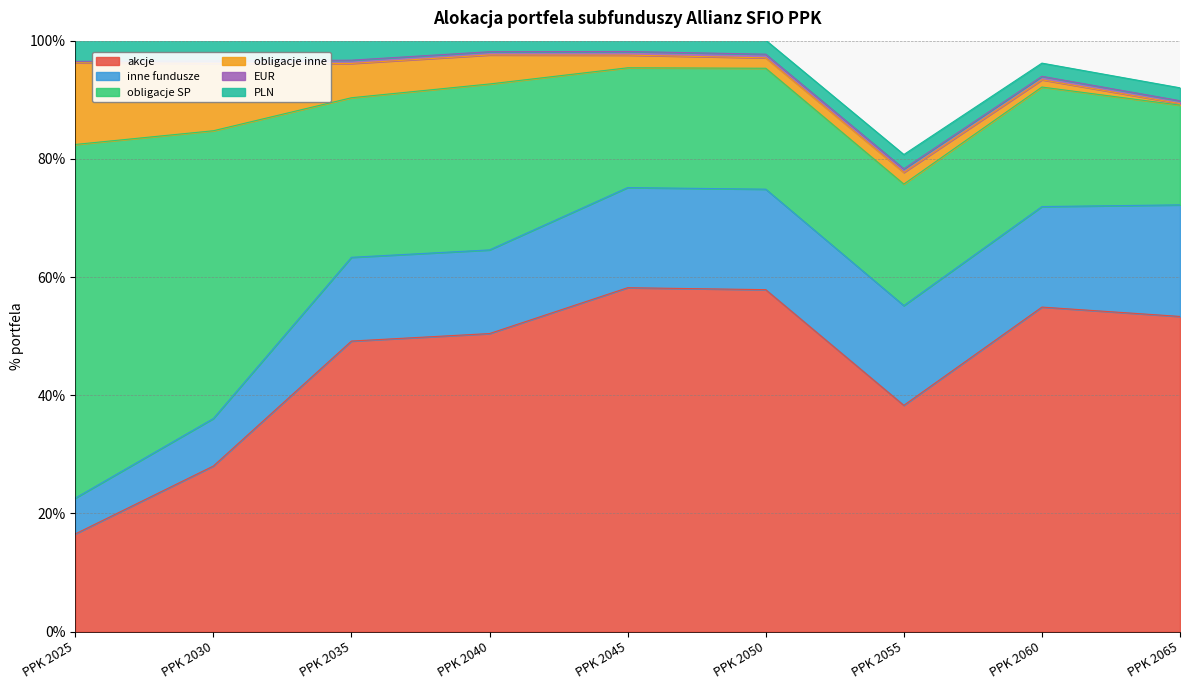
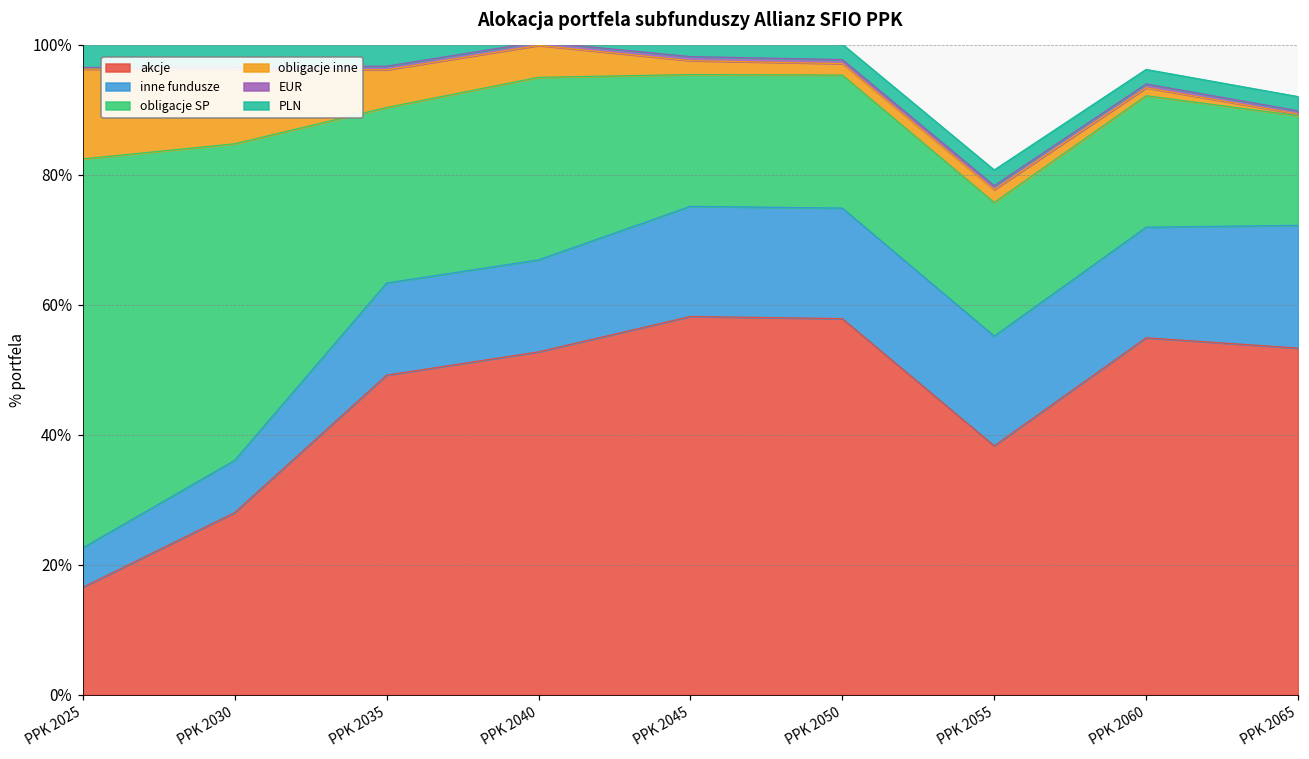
  {
    "akcje": {
      "PPK 2025": "17%",
      "PPK 2030": "28%",
      "PPK 2035": "49%",
-     "PPK 2040": "50%",
+     "PPK 2040": "53%",
      "PPK 2045": "58%",
      "PPK 2050": "58%",
      "PPK 2055": "38%",
      "PPK 2060": "55%",
      "PPK 2065": "53%"
    },
    "inne fundusze": {
      "PPK 2025": "6%",
      "PPK 2030": "8%",
      "PPK 2035": "14%",
      "PPK 2040": "14%",
      "PPK 2045": "17%",
      "PPK 2050": "17%",
      "PPK 2055": "17%",
      "PPK 2060": "17%",
      "PPK 2065": "19%"
    },
    "obligacje inne": {
      "PPK 2035": "6%",
      "PPK 2040": "5%",
      "PPK 2045": "2%",
      "PPK 2050": "2%",
      "PPK 2055": "2%",
      "PPK 2060": "1%"
    },
    "EUR": {
      "PPK 2035": "1%",
      "PPK 2045": "1%",
      "PPK 2050": "1%",
      "PPK 2055": "1%",
      "PPK 2060": "1%",
      "PPK 2065": "0%"
    }
  }
